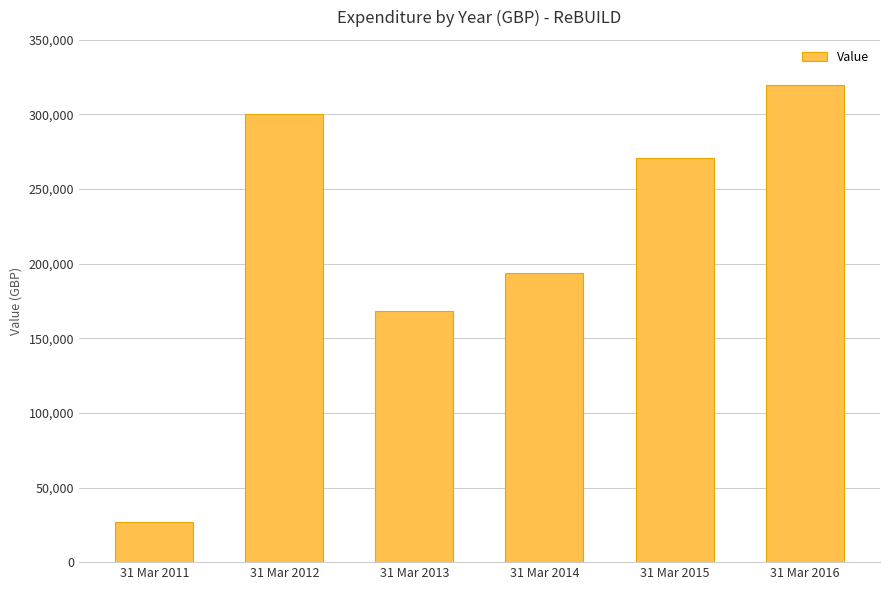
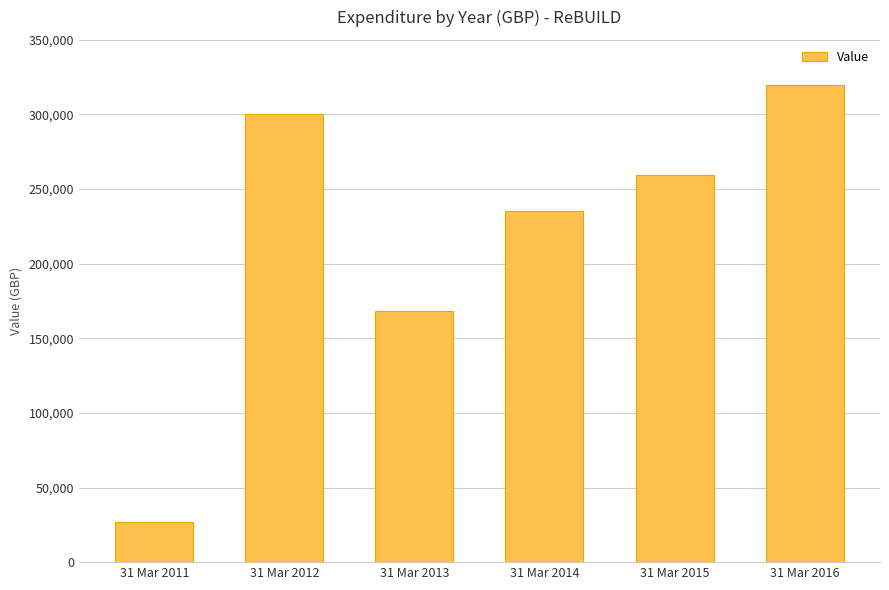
  {
    "31 Mar 2011": "27,000",
    "31 Mar 2012": "300,000",
    "31 Mar 2013": "169,000",
-   "31 Mar 2014": "194,000",
-   "31 Mar 2015": "271,000",
+   "31 Mar 2014": "236,000",
+   "31 Mar 2015": "260,000",
    "31 Mar 2016": "320,000"
  }
